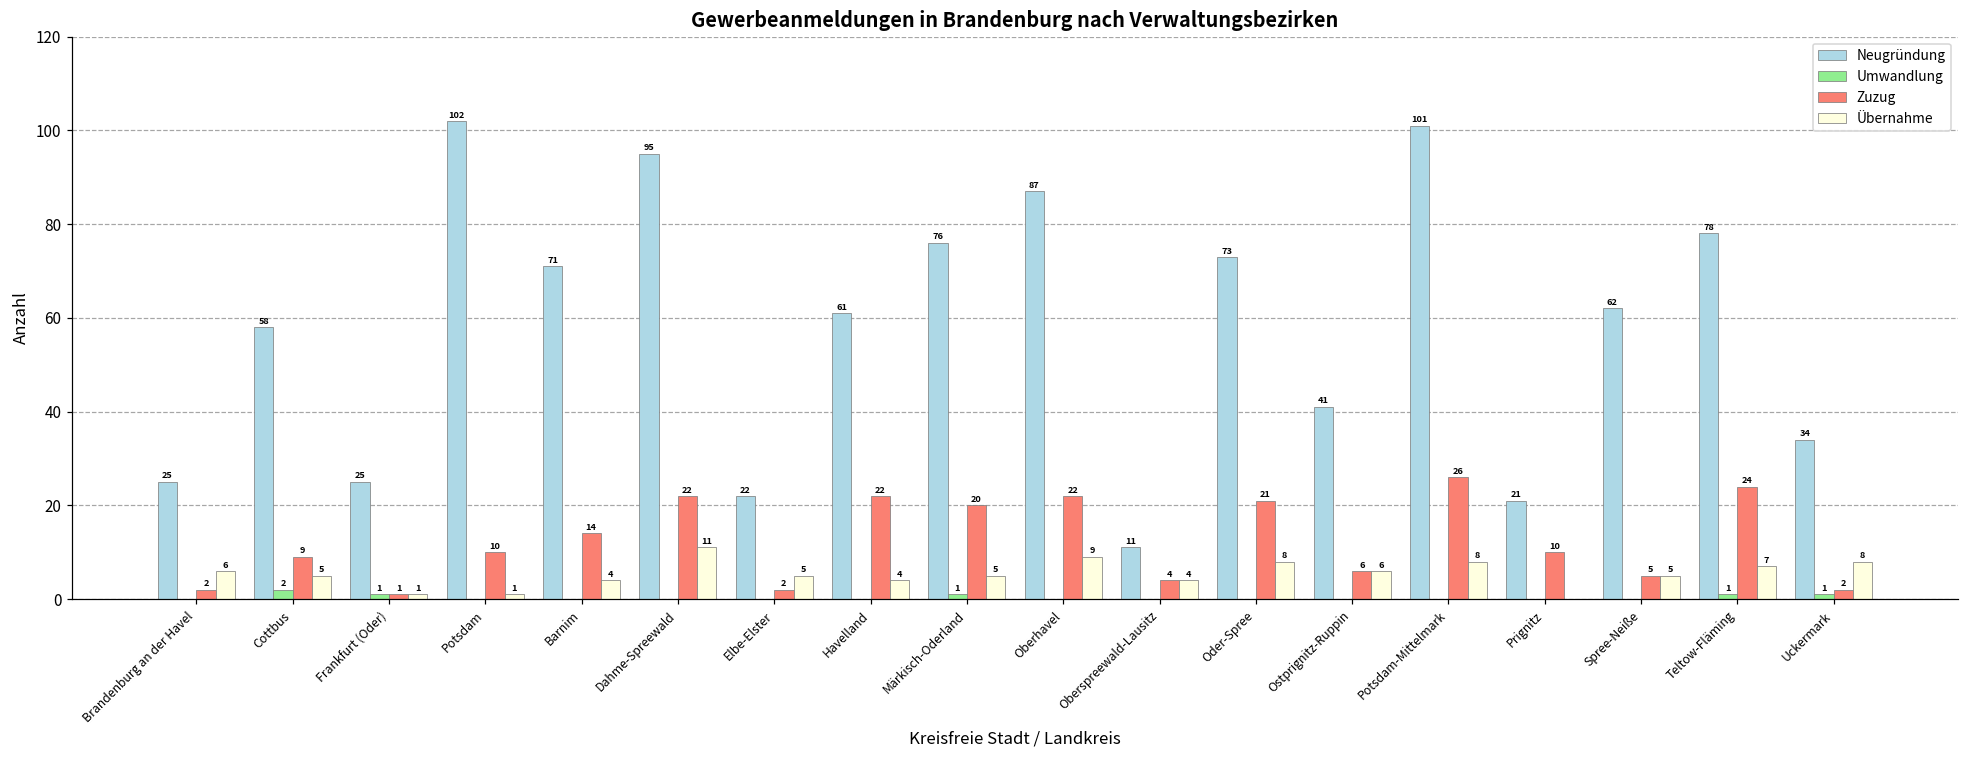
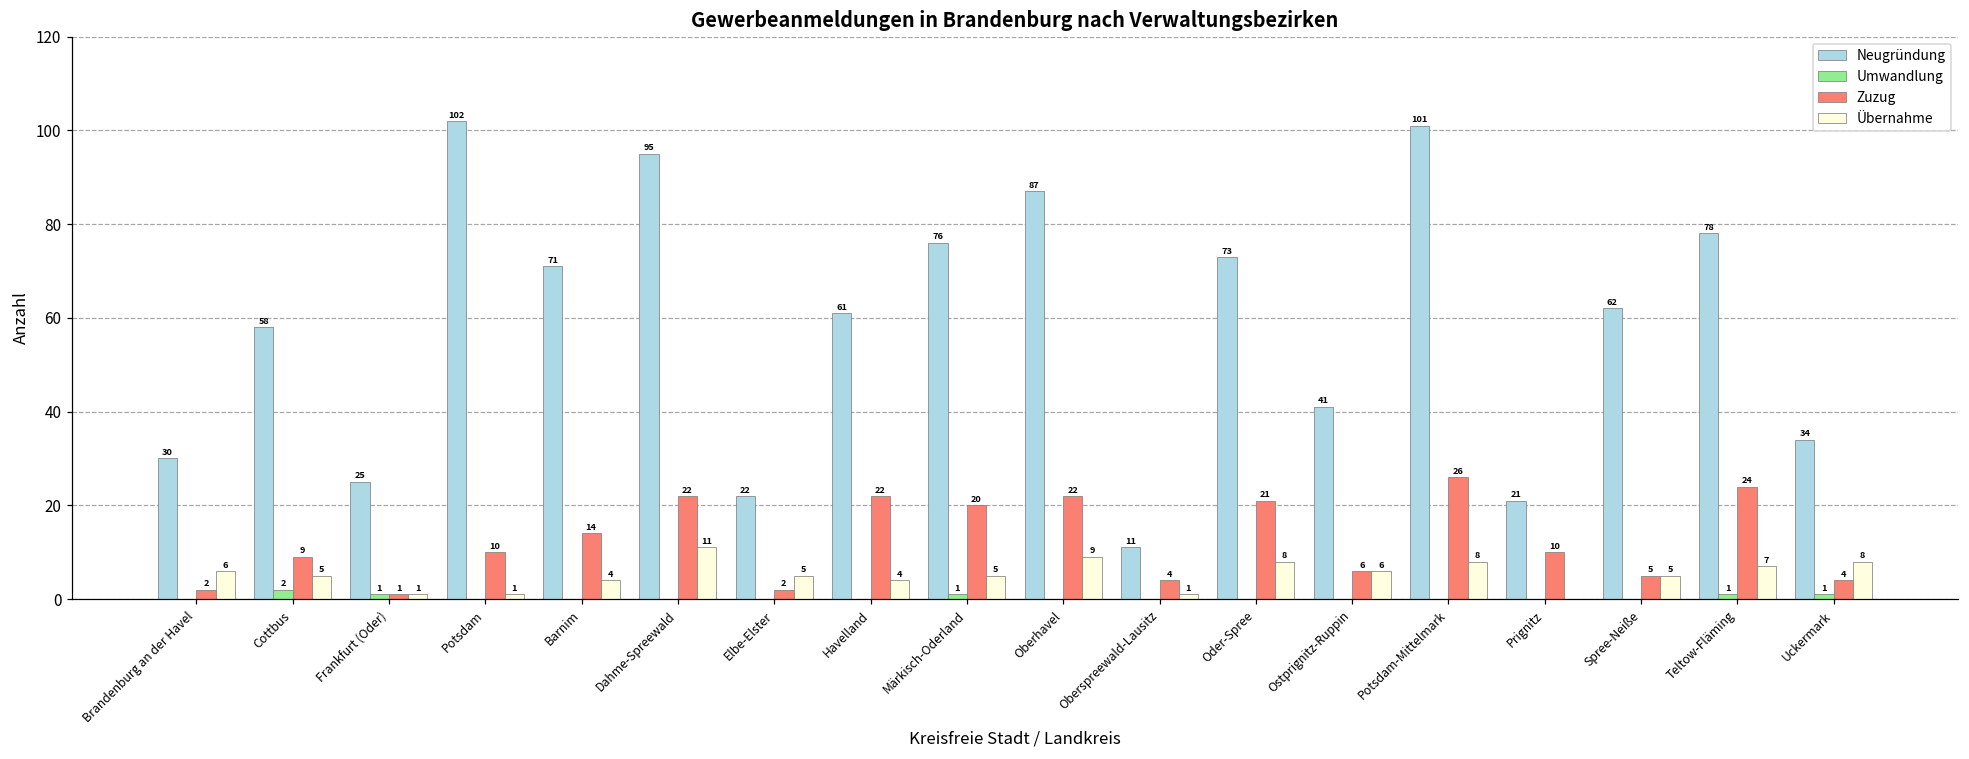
  {
    "Neugründung": {
-     "Brandenburg an der Havel": 25,
+     "Brandenburg an der Havel": 30,
      "Cottbus": 58,
      "Frankfurt (Oder)": 25,
      "Potsdam": 102,
      "Barnim": 71,
      "Dahme-Spreewald": 95,
      "Elbe-Elster": 22,
      "Havelland": 61,
      "Märkisch-Oderland": 76,
      "Oberhavel": 87,
      "Oberspreewald-Lausitz": 11,
      "Oder-Spree": 73,
      "Ostprignitz-Ruppin": 41,
      "Potsdam-Mittelmark": 101,
      "Prignitz": 21,
      "Spree-Neiße": 62,
      "Teltow-Fläming": 78,
      "Uckermark": 34
    },
    "Umwandlung": {
      "Cottbus": 2,
      "Frankfurt (Oder)": 1,
      "Märkisch-Oderland": 1,
      "Teltow-Fläming": 1,
      "Uckermark": 1
    },
    "Zuzug": {
      "Brandenburg an der Havel": 2,
      "Cottbus": 9,
      "Frankfurt (Oder)": 1,
      "Potsdam": 10,
      "Barnim": 14,
      "Dahme-Spreewald": 22,
      "Elbe-Elster": 2,
      "Havelland": 22,
      "Märkisch-Oderland": 20,
      "Oberhavel": 22,
      "Oberspreewald-Lausitz": 4,
      "Oder-Spree": 21,
      "Ostprignitz-Ruppin": 6,
      "Potsdam-Mittelmark": 26,
      "Prignitz": 10,
      "Spree-Neiße": 5,
      "Teltow-Fläming": 24,
-     "Uckermark": 2
+     "Uckermark": 4
    },
    "Übernahme": {
      "Brandenburg an der Havel": 6,
      "Cottbus": 5,
      "Frankfurt (Oder)": 1,
      "Potsdam": 1,
      "Barnim": 4,
      "Dahme-Spreewald": 11,
      "Elbe-Elster": 5,
      "Havelland": 4,
      "Märkisch-Oderland": 5,
      "Oberhavel": 9,
-     "Oberspreewald-Lausitz": 4,
+     "Oberspreewald-Lausitz": 1,
      "Oder-Spree": 8,
      "Ostprignitz-Ruppin": 6,
      "Potsdam-Mittelmark": 8,
      "Spree-Neiße": 5,
      "Teltow-Fläming": 7,
      "Uckermark": 8
    }
  }
